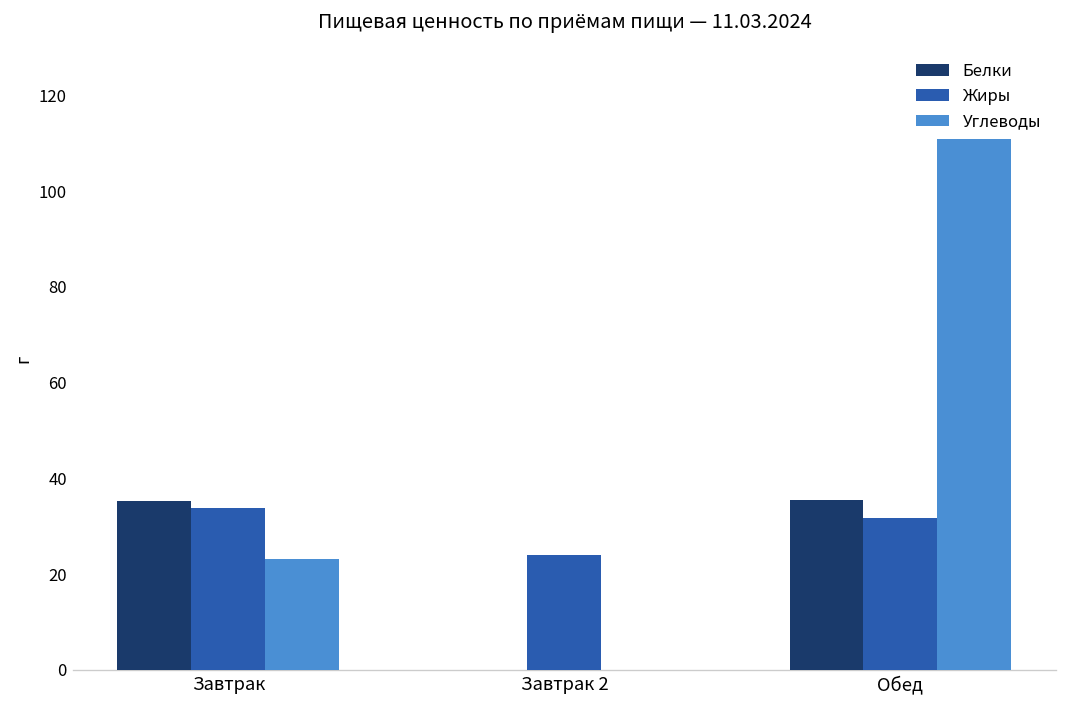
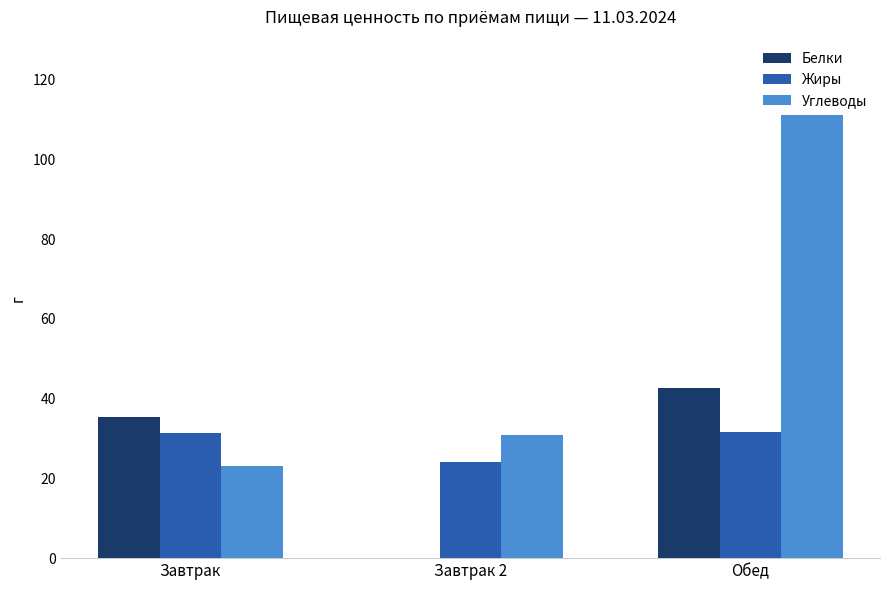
  {
    "Белки": {
      "Завтрак": 35,
      "Завтрак 2": 0,
-     "Обед": 36
+     "Обед": 43
    },
    "Жиры": {
-     "Завтрак": 34,
+     "Завтрак": 31,
      "Завтрак 2": 24,
      "Обед": 32
    },
    "Углеводы": {
      "Завтрак": 23,
-     "Завтрак 2": 0,
+     "Завтрак 2": 31,
      "Обед": 111
    }
  }
